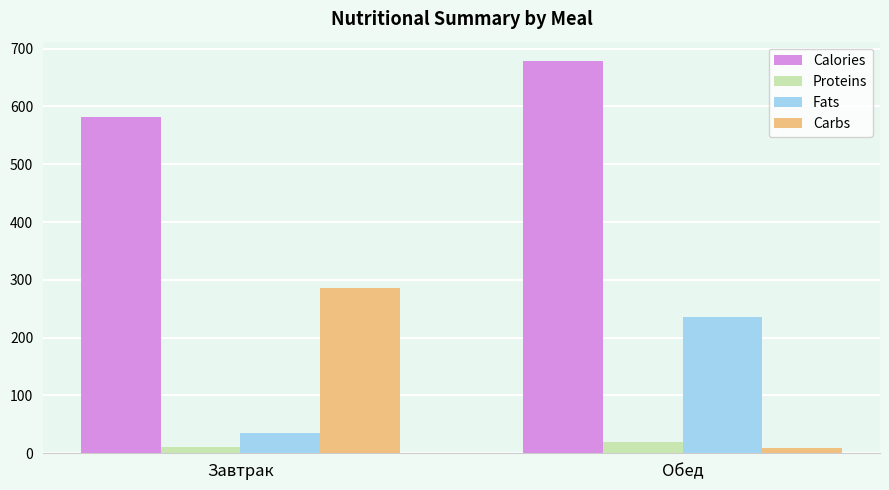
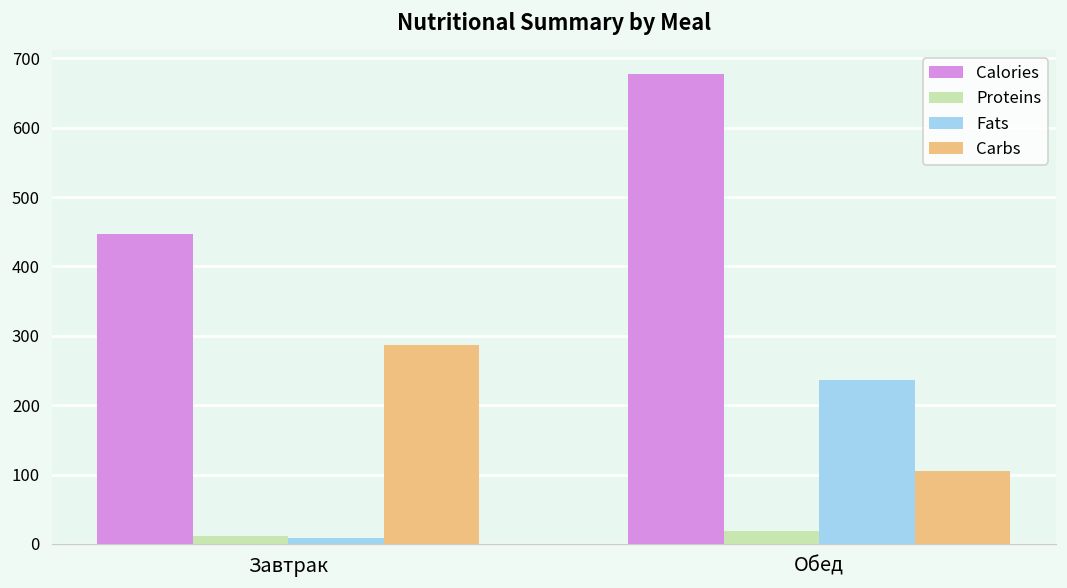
  {
    "Calories": {
-     "Завтрак": 580,
+     "Завтрак": 450,
      "Обед": 680
    },
    "Proteins": {
      "Завтрак": 10,
      "Обед": 20
    },
    "Fats": {
-     "Завтрак": 30,
+     "Завтрак": 10,
      "Обед": 240
    },
    "Carbs": {
      "Завтрак": 290,
-     "Обед": 10
+     "Обед": 110
    }
  }
